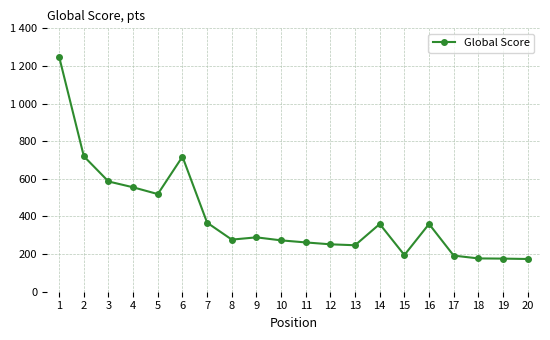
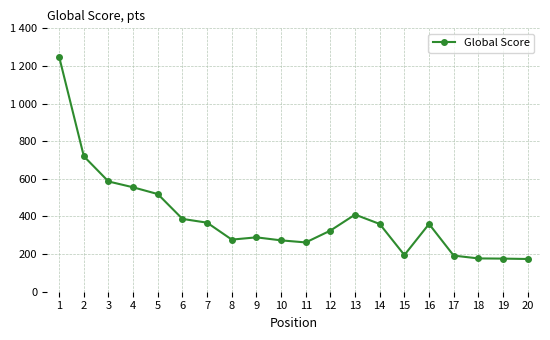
  {
    "1": 1250,
    "2": 720,
    "3": 590,
    "4": 560,
    "5": 520,
-   "6": 720,
+   "6": 390,
    "7": 370,
    "8": 280,
    "9": 290,
    "10": 270,
    "11": 260,
-   "12": 250,
-   "13": 250,
+   "12": 330,
+   "13": 410,
    "14": 360,
    "15": 200,
    "16": 360,
    "17": 190,
    "18": 180,
    "19": 180,
    "20": 170
  }
